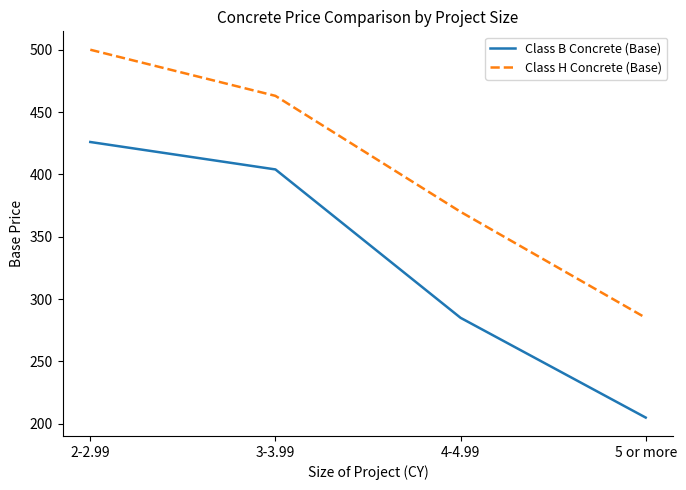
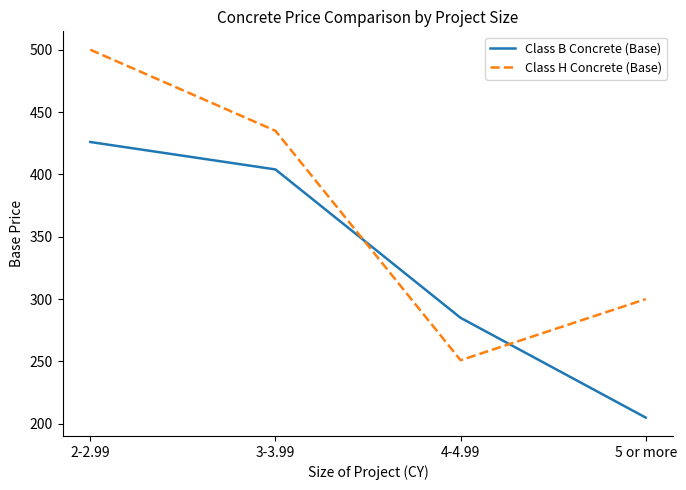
  {
    "Class B Concrete (Base)": {
      "2-2.99": 426,
      "3-3.99": 404,
      "4-4.99": 285,
      "5 or more": 205
    },
    "Class H Concrete (Base)": {
      "2-2.99": 500,
-     "3-3.99": 463,
-     "4-4.99": 370,
-     "5 or more": 285
+     "3-3.99": 435,
+     "4-4.99": 251,
+     "5 or more": 300
    }
  }
